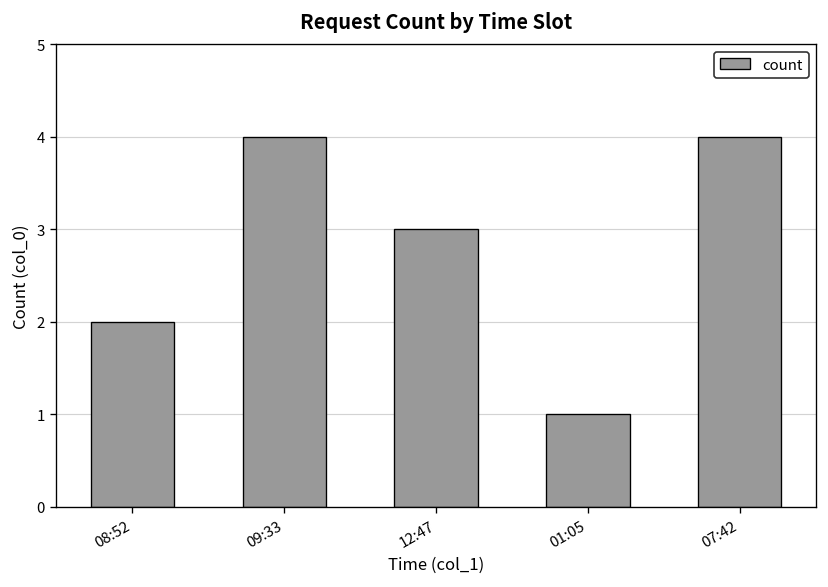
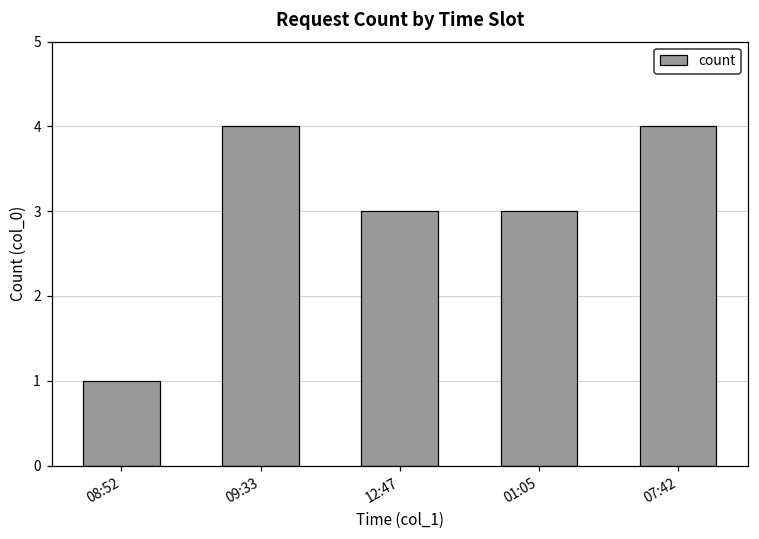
  {
-   "08:52": 2,
+   "08:52": 1,
    "09:33": 4,
    "12:47": 3,
-   "01:05": 1,
+   "01:05": 3,
    "07:42": 4
  }
